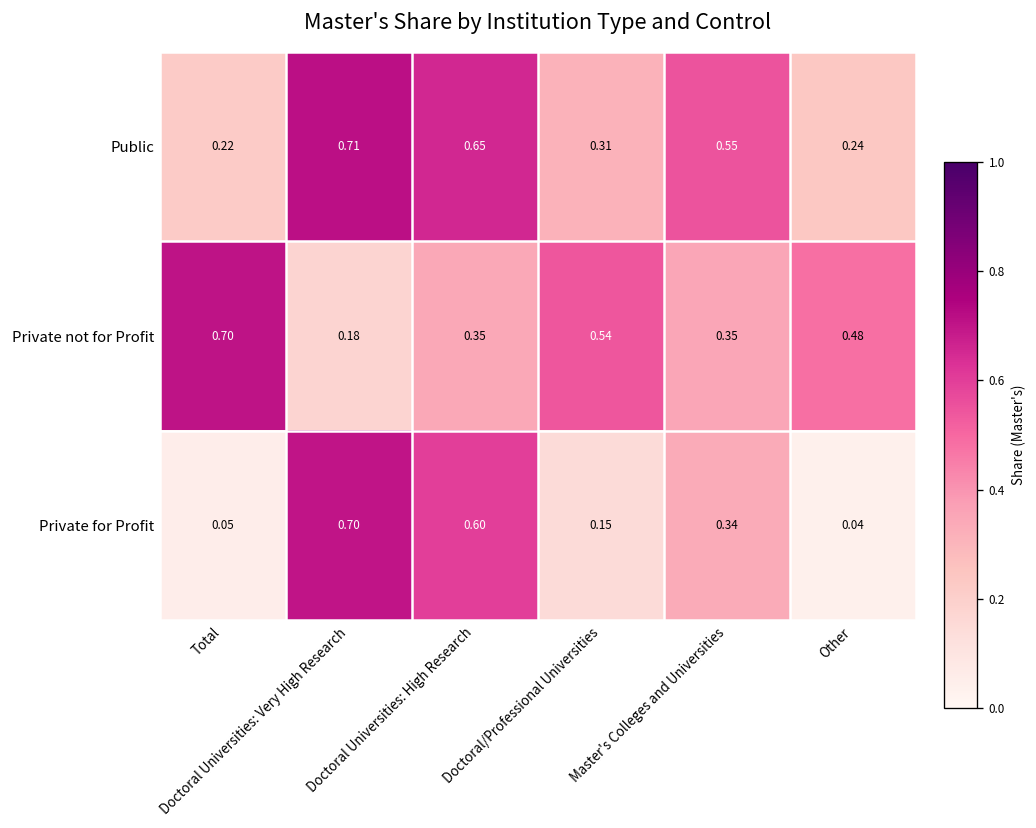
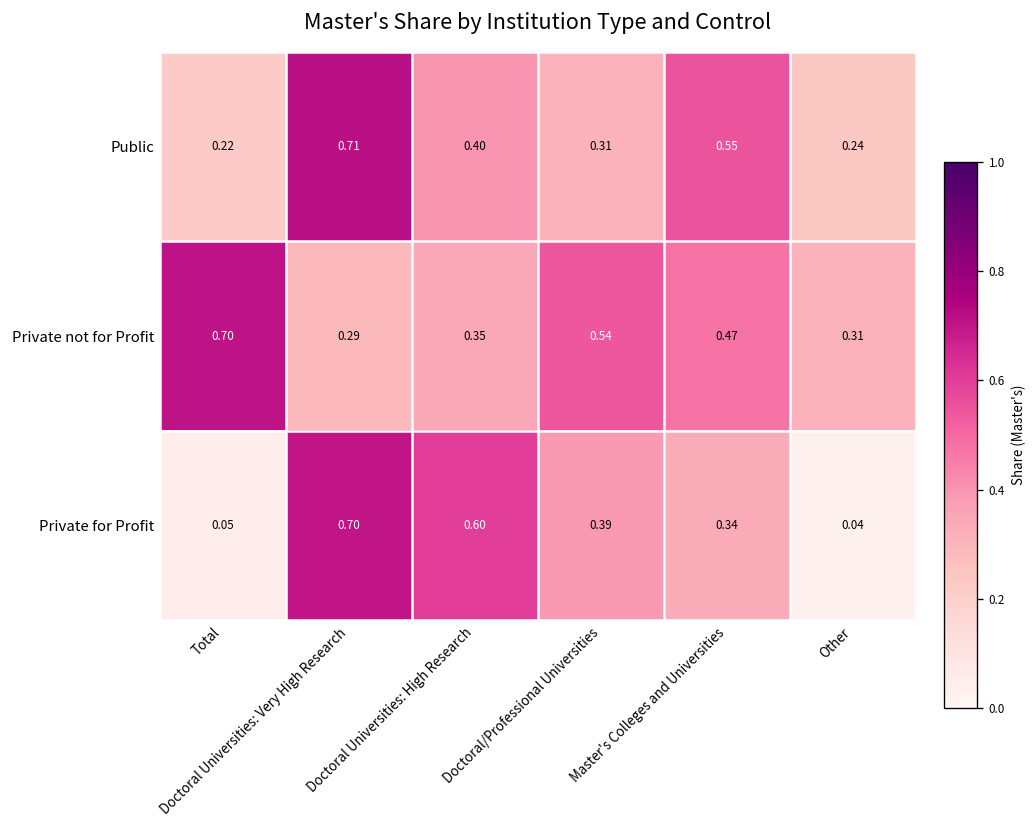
  {
    "Public": {
      "Total": 0.22,
      "Doctoral Universities: Very High Research": 0.71,
-     "Doctoral Universities: High Research": 0.65,
+     "Doctoral Universities: High Research": 0.40,
      "Doctoral/Professional Universities": 0.31,
      "Master's Colleges and Universities": 0.55,
      "Other": 0.24
    },
    "Private not for Profit": {
      "Total": 0.70,
-     "Doctoral Universities: Very High Research": 0.18,
+     "Doctoral Universities: Very High Research": 0.29,
      "Doctoral Universities: High Research": 0.35,
      "Doctoral/Professional Universities": 0.54,
-     "Master's Colleges and Universities": 0.35,
-     "Other": 0.48
+     "Master's Colleges and Universities": 0.47,
+     "Other": 0.31
    },
    "Private for Profit": {
      "Total": 0.05,
      "Doctoral Universities: Very High Research": 0.70,
      "Doctoral Universities: High Research": 0.60,
-     "Doctoral/Professional Universities": 0.15,
+     "Doctoral/Professional Universities": 0.39,
      "Master's Colleges and Universities": 0.34,
      "Other": 0.04
    }
  }
